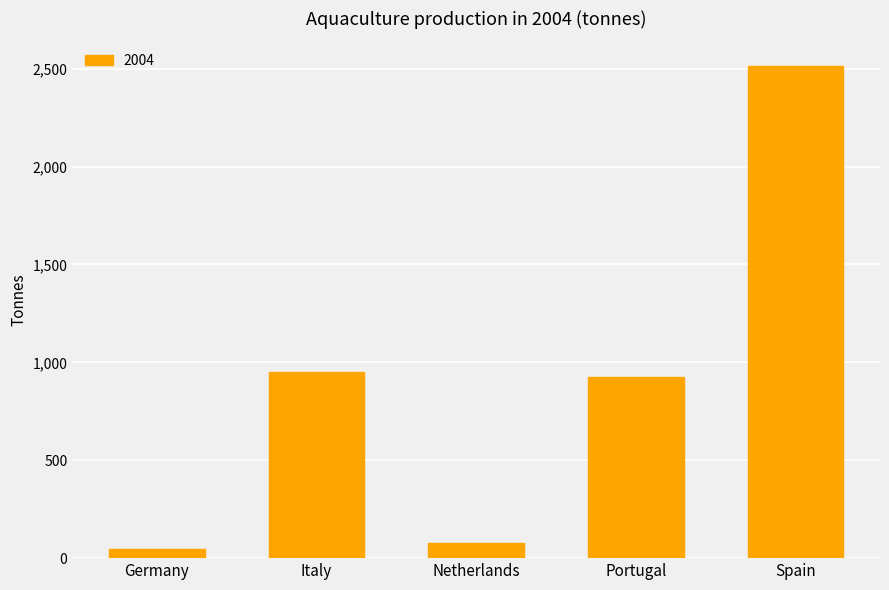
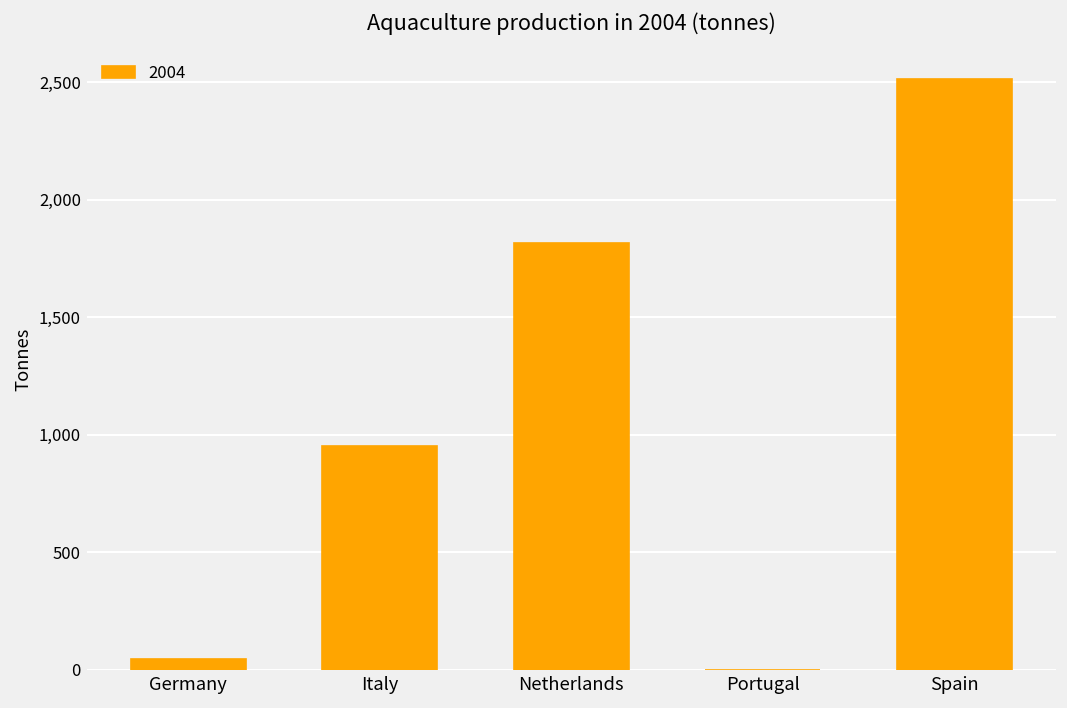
  {
    "Germany": "50",
    "Italy": "950",
-   "Netherlands": "80",
-   "Portugal": "930",
+   "Netherlands": "1,820",
+   "Portugal": "0",
    "Spain": "2,510"
  }
